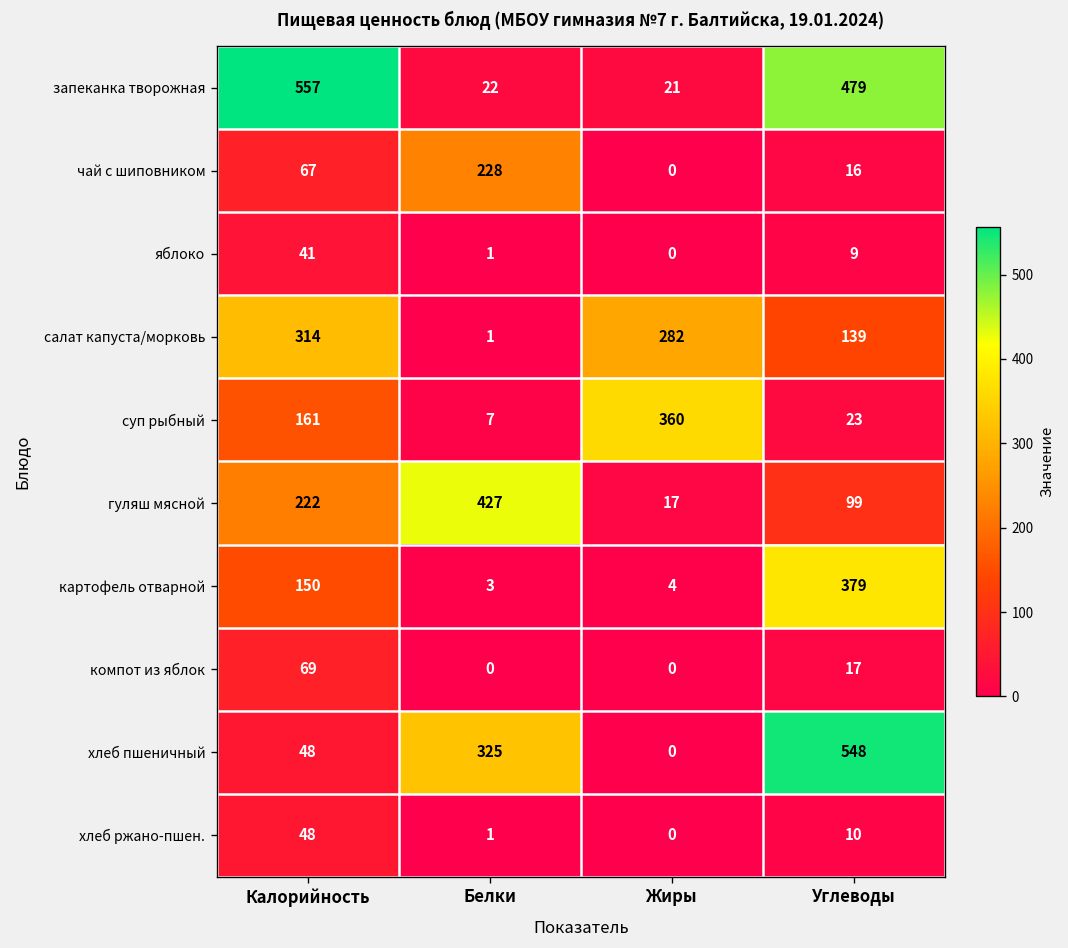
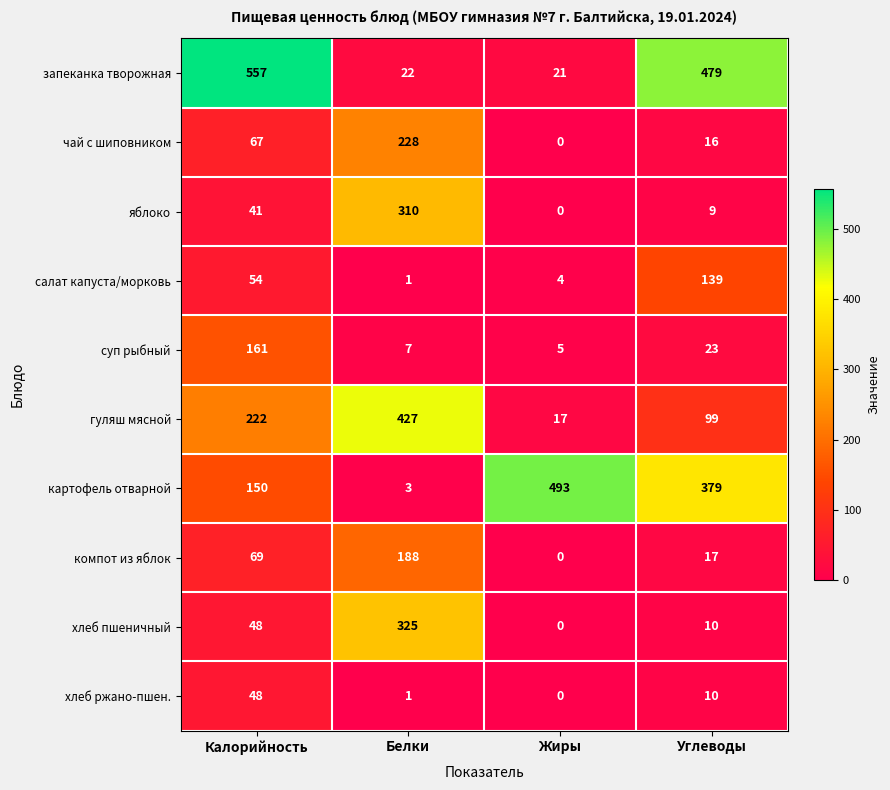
  {
    "запеканка творожная": {
      "Калорийность": 557,
      "Белки": 22,
      "Жиры": 21,
      "Углеводы": 479
    },
    "чай с шиповником": {
      "Калорийность": 67,
      "Белки": 228,
      "Жиры": 0,
      "Углеводы": 16
    },
    "яблоко": {
      "Калорийность": 41,
-     "Белки": 1,
+     "Белки": 310,
      "Жиры": 0,
      "Углеводы": 9
    },
    "салат капуста/морковь": {
-     "Калорийность": 314,
+     "Калорийность": 54,
      "Белки": 1,
-     "Жиры": 282,
+     "Жиры": 4,
      "Углеводы": 139
    },
    "суп рыбный": {
      "Калорийность": 161,
      "Белки": 7,
-     "Жиры": 360,
+     "Жиры": 5,
      "Углеводы": 23
    },
    "гуляш мясной": {
      "Калорийность": 222,
      "Белки": 427,
      "Жиры": 17,
      "Углеводы": 99
    },
    "картофель отварной": {
      "Калорийность": 150,
      "Белки": 3,
-     "Жиры": 4,
+     "Жиры": 493,
      "Углеводы": 379
    },
    "компот из яблок": {
      "Калорийность": 69,
-     "Белки": 0,
+     "Белки": 188,
      "Жиры": 0,
      "Углеводы": 17
    },
    "хлеб пшеничный": {
      "Калорийность": 48,
      "Белки": 325,
      "Жиры": 0,
-     "Углеводы": 548
+     "Углеводы": 10
    },
    "хлеб ржано-пшен.": {
      "Калорийность": 48,
      "Белки": 1,
      "Жиры": 0,
      "Углеводы": 10
    }
  }
